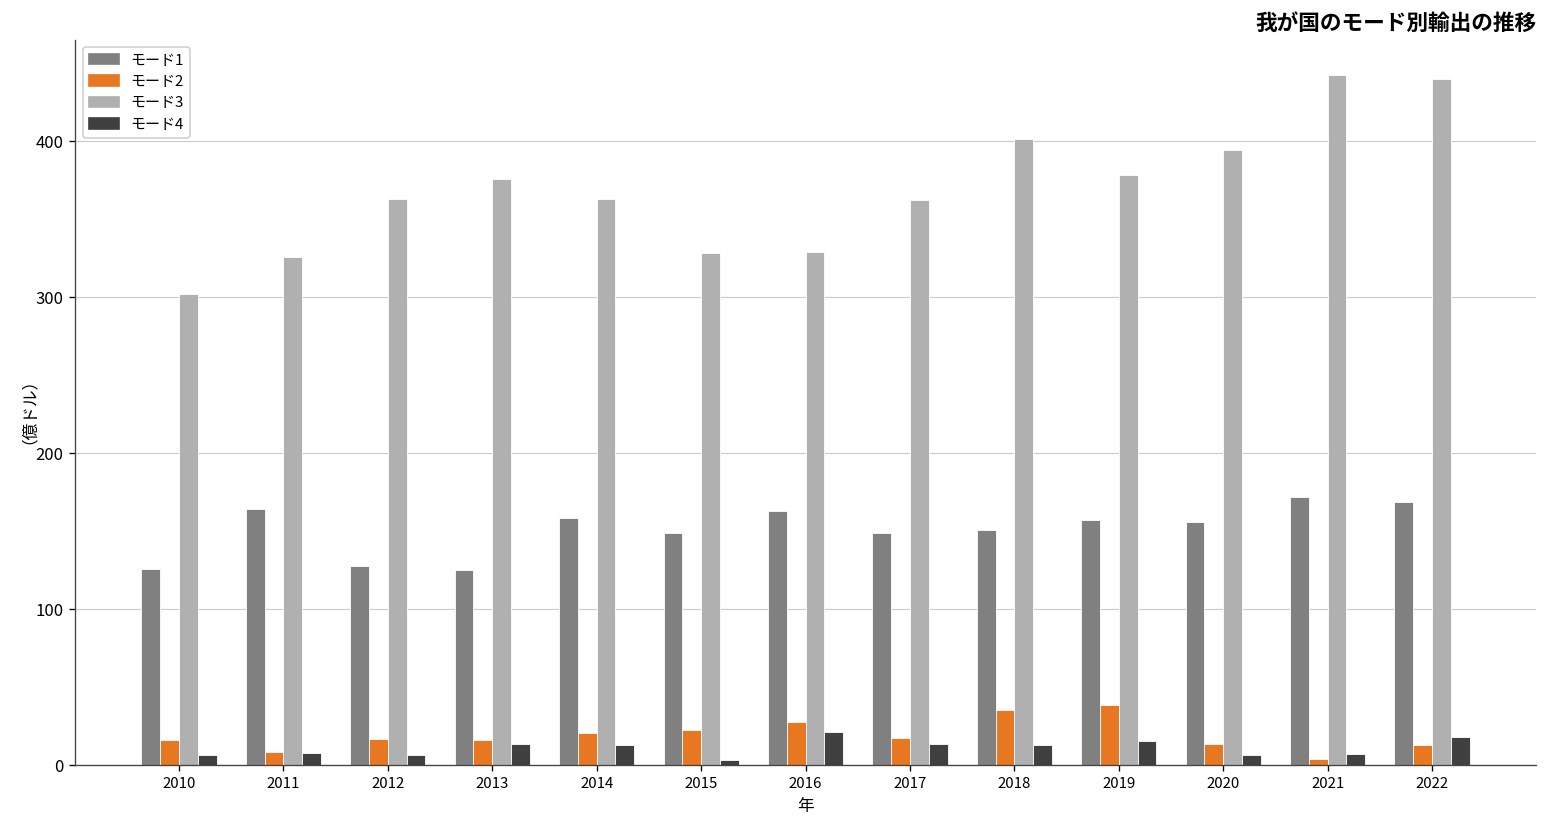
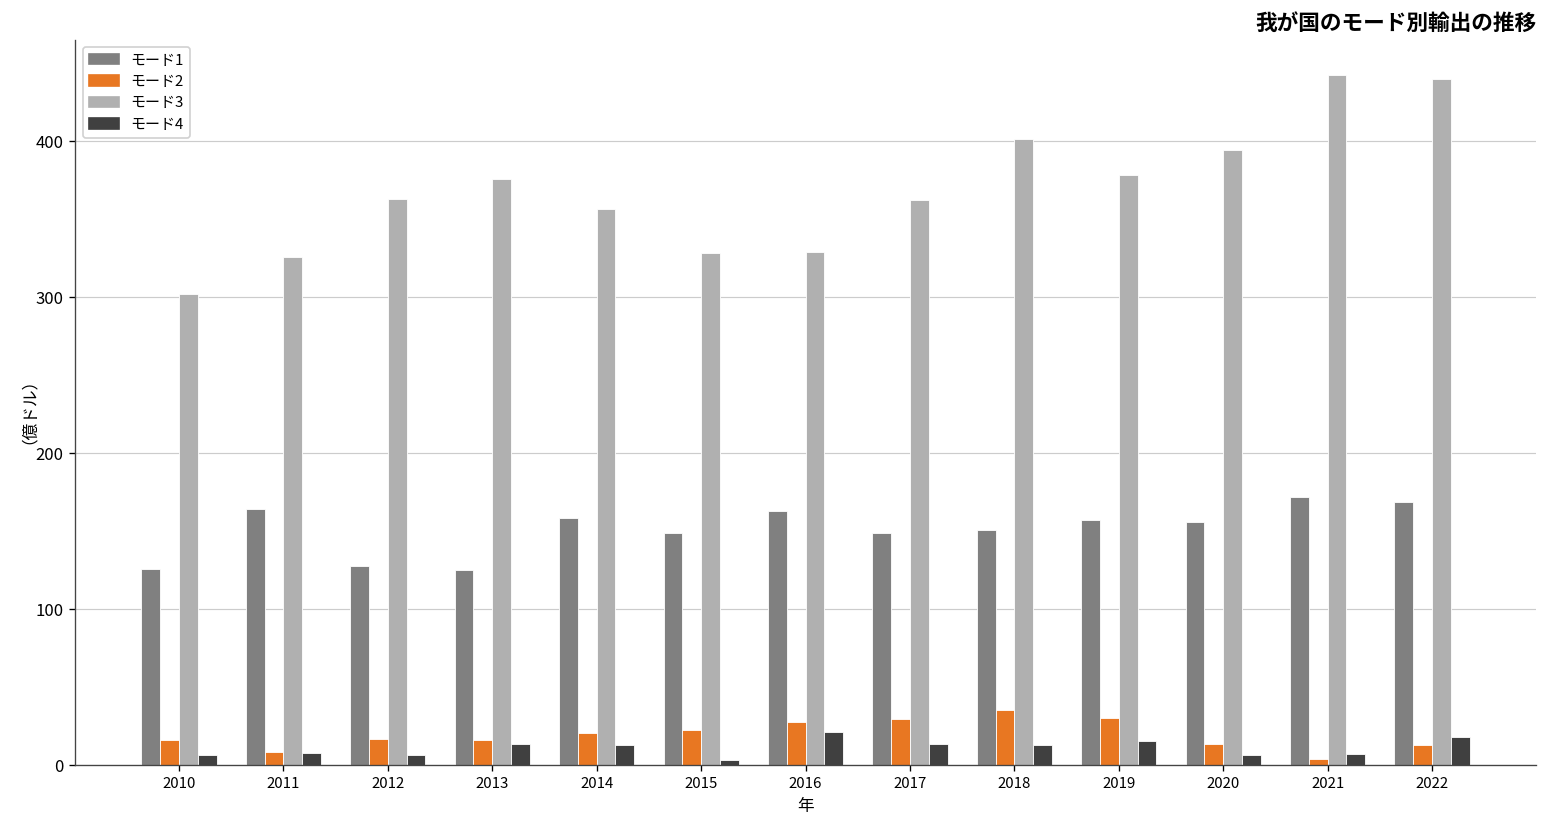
  {
    "モード1": {
      "2010": 126,
      "2011": 164,
      "2012": 128,
      "2013": 125,
      "2014": 159,
      "2015": 149,
      "2016": 163,
      "2017": 149,
      "2018": 150,
      "2019": 157,
      "2020": 156,
      "2021": 172,
      "2022": 168
    },
    "モード2": {
      "2010": 16,
      "2011": 9,
      "2012": 17,
      "2013": 16,
      "2014": 20,
      "2015": 23,
      "2016": 28,
-     "2017": 18,
+     "2017": 29,
      "2018": 35,
-     "2019": 39,
+     "2019": 30,
      "2020": 14,
      "2021": 4,
      "2022": 13
    },
    "モード3": {
      "2010": 302,
      "2011": 326,
      "2012": 363,
      "2013": 376,
-     "2014": 363,
+     "2014": 356,
      "2015": 328,
      "2016": 329,
      "2017": 362,
      "2018": 401,
      "2019": 378,
      "2020": 395,
      "2021": 443,
      "2022": 440
    },
    "モード4": {
      "2010": 7,
      "2011": 8,
      "2012": 7,
      "2013": 14,
      "2014": 13,
      "2015": 3,
      "2016": 21,
      "2017": 13,
      "2018": 13,
      "2019": 15,
      "2020": 7,
      "2021": 7,
      "2022": 18
    }
  }
